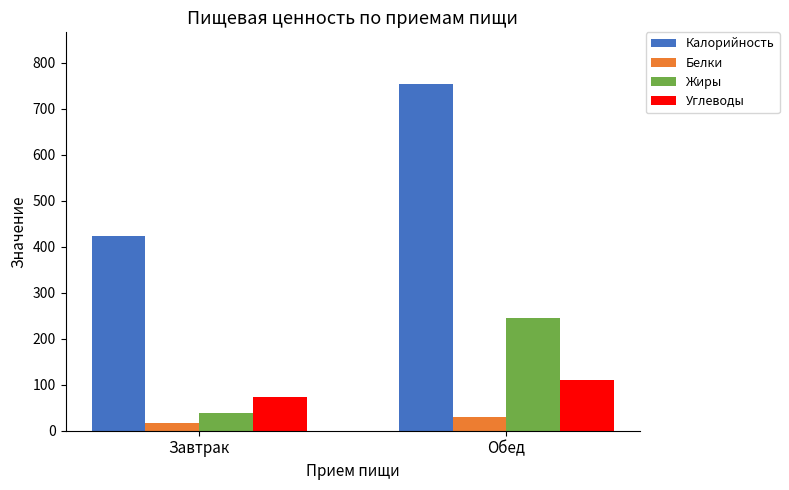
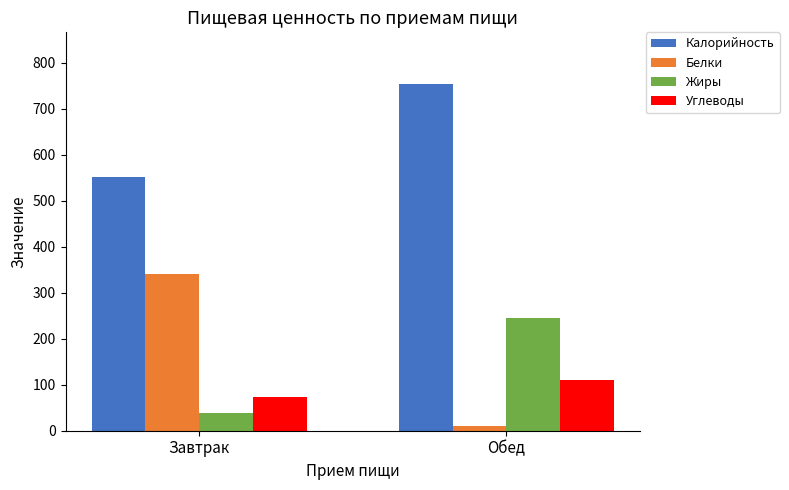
  {
    "Калорийность": {
-     "Завтрак": 420,
+     "Завтрак": 550,
      "Обед": 750
    },
    "Белки": {
-     "Завтрак": 20,
-     "Обед": 30
+     "Завтрак": 340,
+     "Обед": 10
    },
    "Жиры": {
      "Завтрак": 40,
      "Обед": 240
    },
    "Углеводы": {
      "Завтрак": 70,
      "Обед": 110
    }
  }
